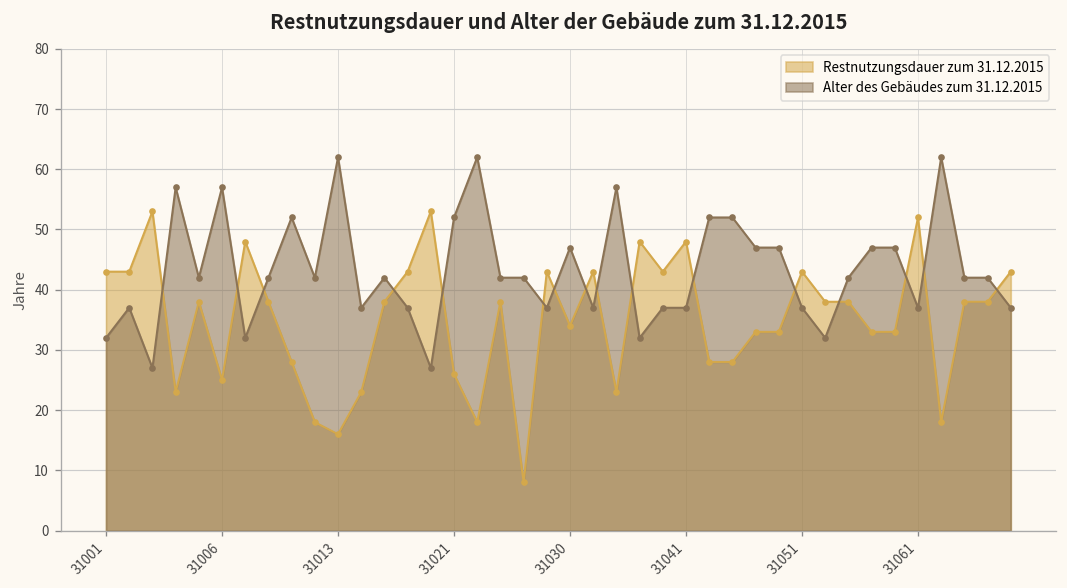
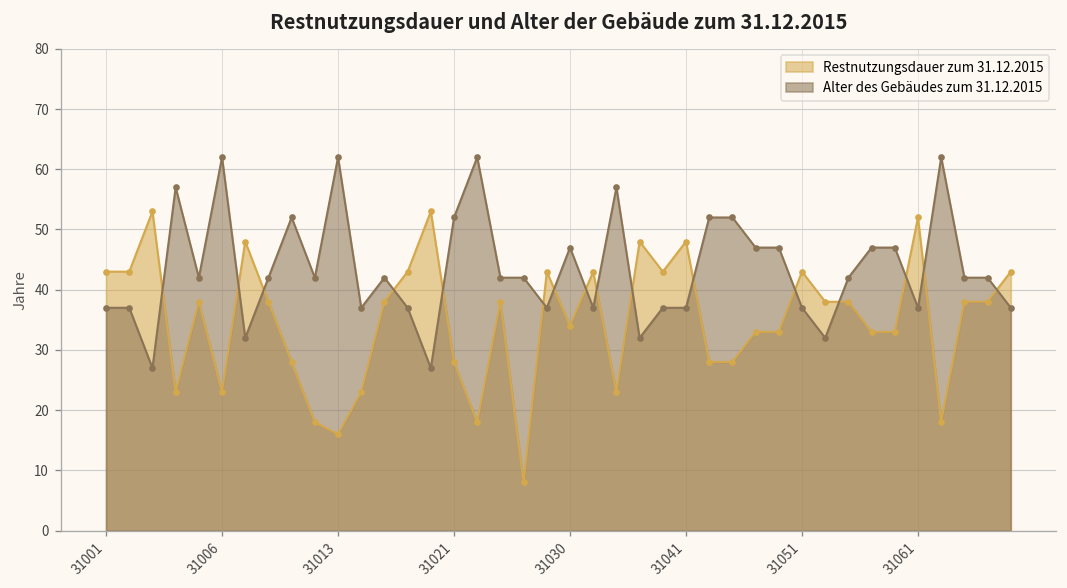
  {
    "Restnutzungsdauer zum 31.12.2015": {
      "31001": 43,
-     "31006": 25,
+     "31006": 23,
      "31013": 16,
-     "31021": 26,
+     "31021": 28,
      "31030": 34,
      "31041": 48,
      "31051": 43,
      "31061": 52
    },
    "Alter des Gebäudes zum 31.12.2015": {
-     "31001": 32,
-     "31006": 57,
+     "31001": 37,
+     "31006": 62,
      "31013": 62,
      "31021": 52,
      "31030": 47,
      "31041": 37,
      "31051": 37,
      "31061": 37
    }
  }
